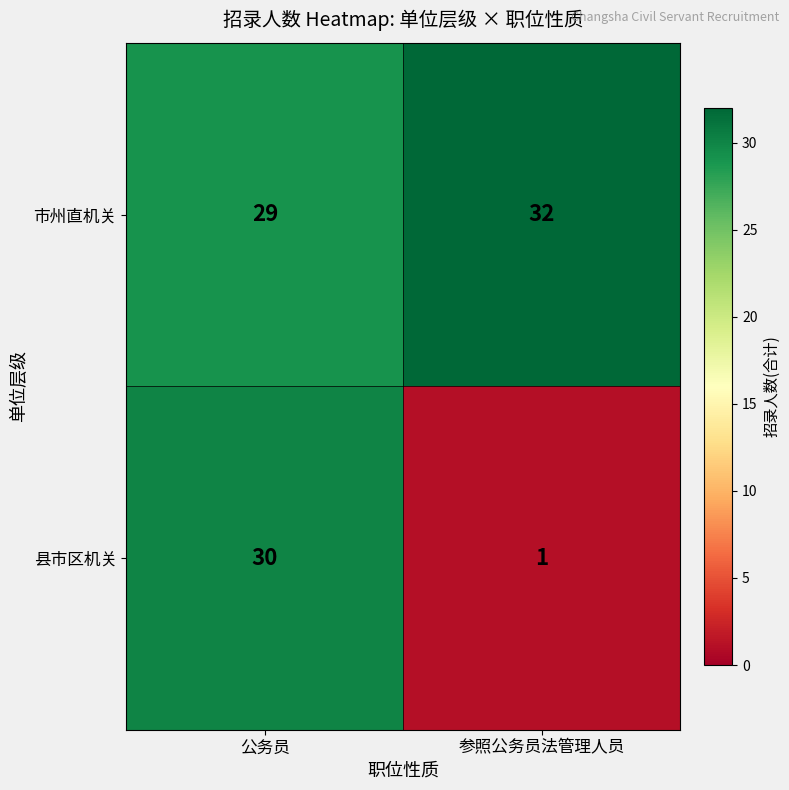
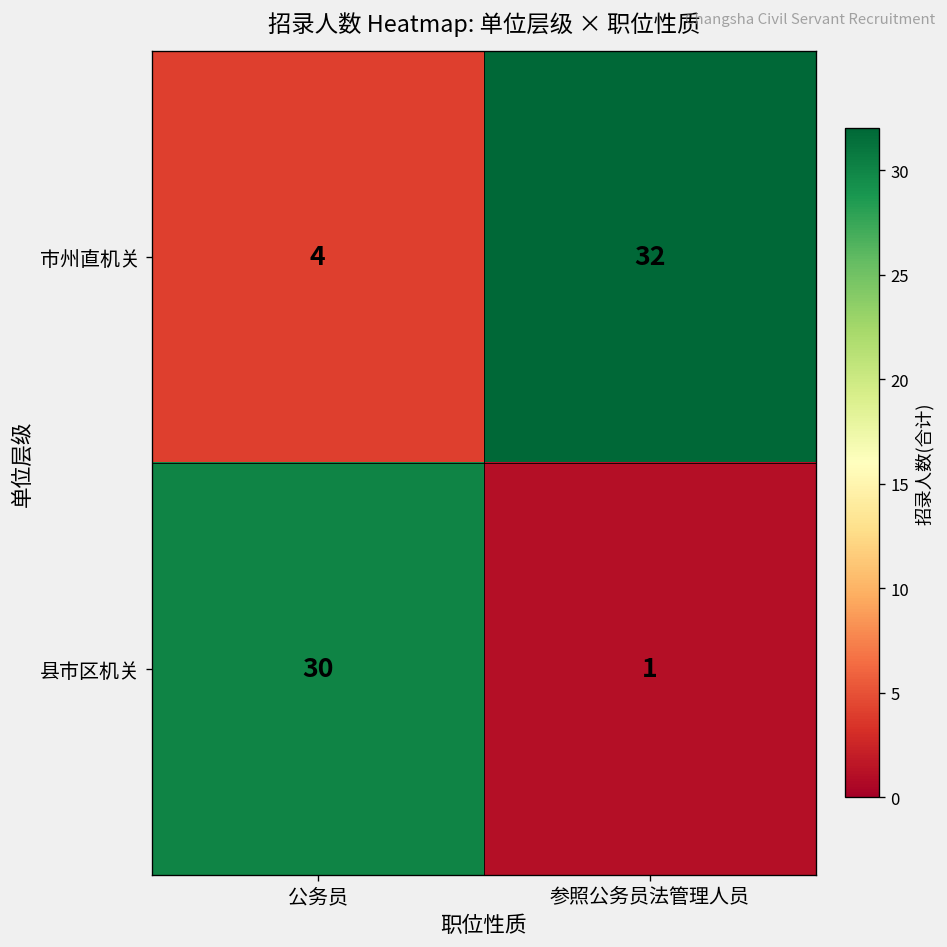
  {
    "市州直机关": {
-     "公务员": 29,
+     "公务员": 4,
      "参照公务员法管理人员": 32
    },
    "县市区机关": {
      "公务员": 30,
      "参照公务员法管理人员": 1
    }
  }
